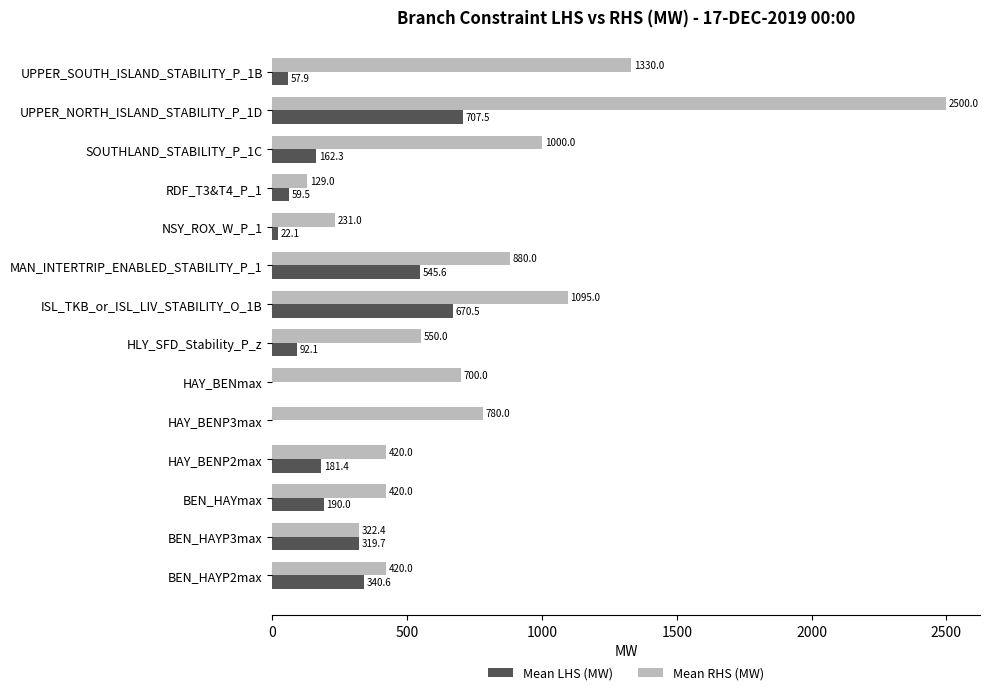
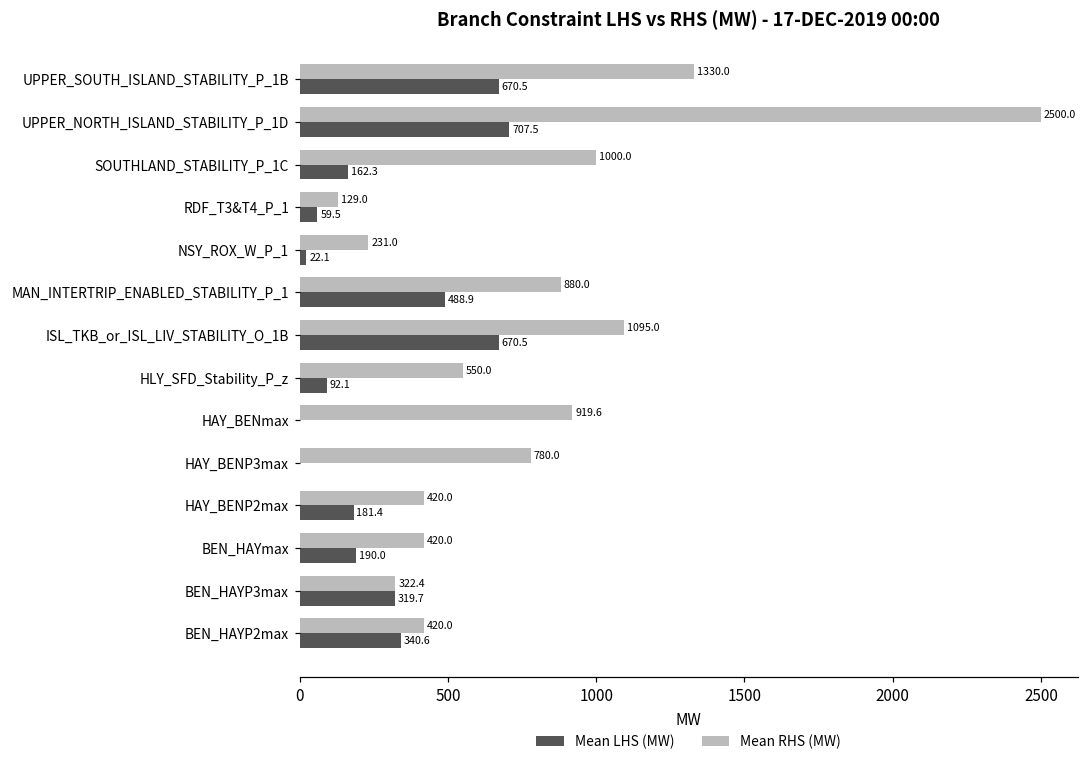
  {
    "Mean LHS (MW)": {
-     "UPPER_SOUTH_ISLAND_STABILITY_P_1B": 57.9,
+     "UPPER_SOUTH_ISLAND_STABILITY_P_1B": 670.5,
      "UPPER_NORTH_ISLAND_STABILITY_P_1D": 707.5,
      "SOUTHLAND_STABILITY_P_1C": 162.3,
      "RDF_T3&T4_P_1": 59.5,
      "NSY_ROX_W_P_1": 22.1,
-     "MAN_INTERTRIP_ENABLED_STABILITY_P_1": 545.6,
+     "MAN_INTERTRIP_ENABLED_STABILITY_P_1": 488.9,
      "ISL_TKB_or_ISL_LIV_STABILITY_O_1B": 670.5,
      "HLY_SFD_Stability_P_z": 92.1,
      "HAY_BENP2max": 181.4,
      "BEN_HAYmax": 190.0,
      "BEN_HAYP3max": 319.7,
      "BEN_HAYP2max": 340.6
    },
    "Mean RHS (MW)": {
      "UPPER_SOUTH_ISLAND_STABILITY_P_1B": 1330.0,
      "UPPER_NORTH_ISLAND_STABILITY_P_1D": 2500.0,
      "SOUTHLAND_STABILITY_P_1C": 1000.0,
      "RDF_T3&T4_P_1": 129.0,
      "NSY_ROX_W_P_1": 231.0,
      "MAN_INTERTRIP_ENABLED_STABILITY_P_1": 880.0,
      "ISL_TKB_or_ISL_LIV_STABILITY_O_1B": 1095.0,
      "HLY_SFD_Stability_P_z": 550.0,
-     "HAY_BENmax": 700.0,
+     "HAY_BENmax": 919.6,
      "HAY_BENP3max": 780.0,
      "HAY_BENP2max": 420.0,
      "BEN_HAYmax": 420.0,
      "BEN_HAYP3max": 322.4,
      "BEN_HAYP2max": 420.0
    }
  }
